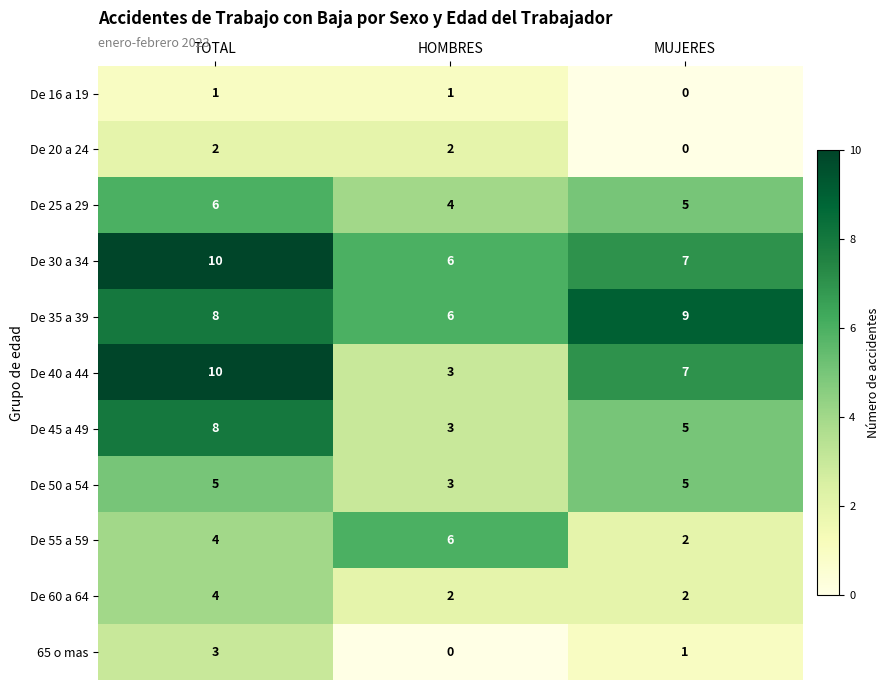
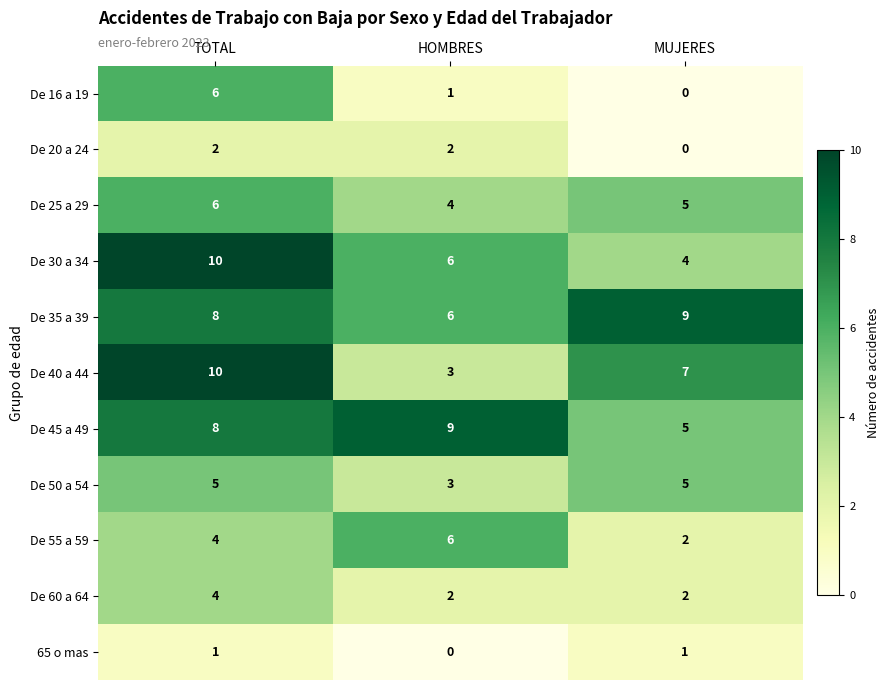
  {
    "De 16 a 19": {
-     "TOTAL": 1,
+     "TOTAL": 6,
      "HOMBRES": 1,
      "MUJERES": 0
    },
    "De 20 a 24": {
      "TOTAL": 2,
      "HOMBRES": 2,
      "MUJERES": 0
    },
    "De 25 a 29": {
      "TOTAL": 6,
      "HOMBRES": 4,
      "MUJERES": 5
    },
    "De 30 a 34": {
      "TOTAL": 10,
      "HOMBRES": 6,
-     "MUJERES": 7
+     "MUJERES": 4
    },
    "De 35 a 39": {
      "TOTAL": 8,
      "HOMBRES": 6,
      "MUJERES": 9
    },
    "De 40 a 44": {
      "TOTAL": 10,
      "HOMBRES": 3,
      "MUJERES": 7
    },
    "De 45 a 49": {
      "TOTAL": 8,
-     "HOMBRES": 3,
+     "HOMBRES": 9,
      "MUJERES": 5
    },
    "De 50 a 54": {
      "TOTAL": 5,
      "HOMBRES": 3,
      "MUJERES": 5
    },
    "De 55 a 59": {
      "TOTAL": 4,
      "HOMBRES": 6,
      "MUJERES": 2
    },
    "De 60 a 64": {
      "TOTAL": 4,
      "HOMBRES": 2,
      "MUJERES": 2
    },
    "65 o mas": {
-     "TOTAL": 3,
+     "TOTAL": 1,
      "HOMBRES": 0,
      "MUJERES": 1
    }
  }
